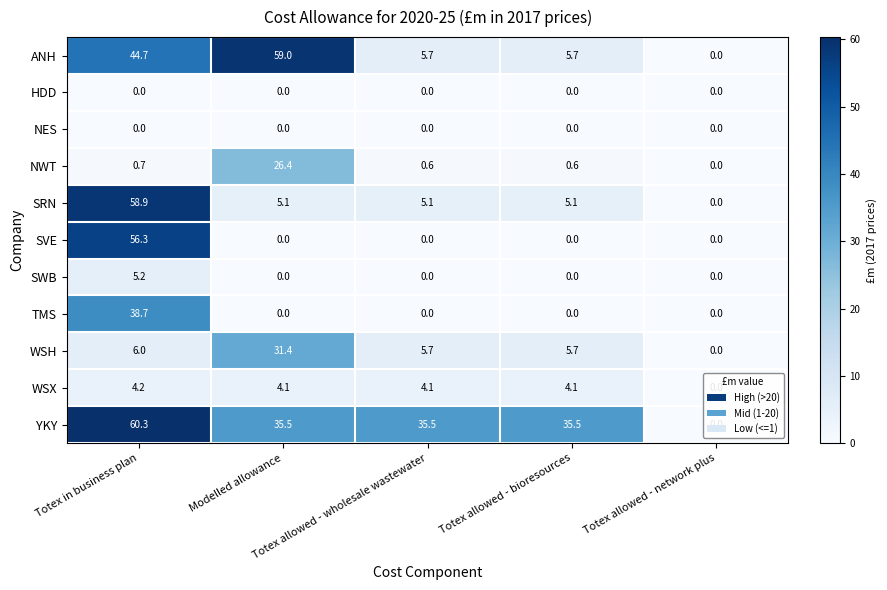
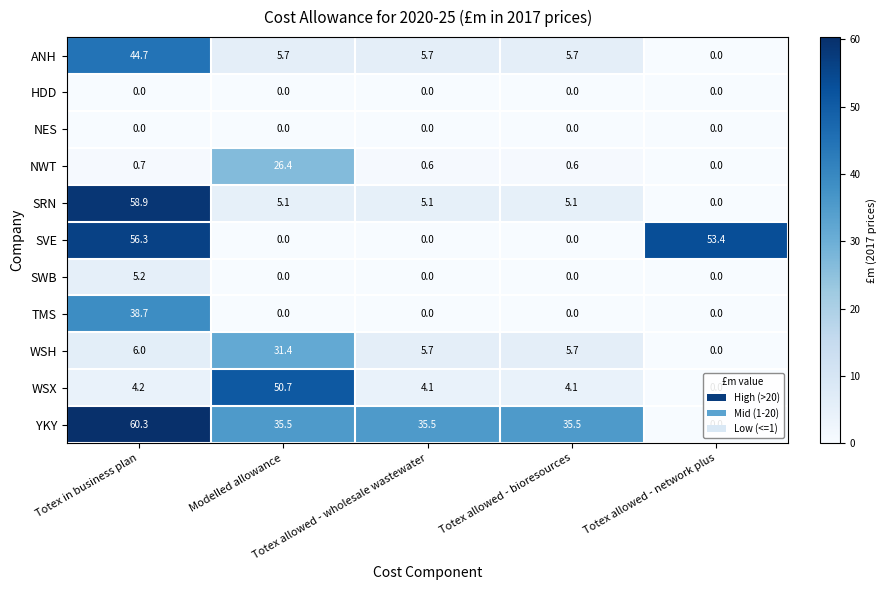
  {
    "ANH": {
      "Totex in business plan": 44.7,
-     "Modelled allowance": 59.0,
+     "Modelled allowance": 5.7,
      "Totex allowed - wholesale wastewater": 5.7,
      "Totex allowed - bioresources": 5.7,
      "Totex allowed - network plus": 0.0
    },
    "HDD": {
      "Totex in business plan": 0.0,
      "Modelled allowance": 0.0,
      "Totex allowed - wholesale wastewater": 0.0,
      "Totex allowed - bioresources": 0.0,
      "Totex allowed - network plus": 0.0
    },
    "NES": {
      "Totex in business plan": 0.0,
      "Modelled allowance": 0.0,
      "Totex allowed - wholesale wastewater": 0.0,
      "Totex allowed - bioresources": 0.0,
      "Totex allowed - network plus": 0.0
    },
    "NWT": {
      "Totex in business plan": 0.7,
      "Modelled allowance": 26.4,
      "Totex allowed - wholesale wastewater": 0.6,
      "Totex allowed - bioresources": 0.6,
      "Totex allowed - network plus": 0.0
    },
    "SRN": {
      "Totex in business plan": 58.9,
      "Modelled allowance": 5.1,
      "Totex allowed - wholesale wastewater": 5.1,
      "Totex allowed - bioresources": 5.1,
      "Totex allowed - network plus": 0.0
    },
    "SVE": {
      "Totex in business plan": 56.3,
      "Modelled allowance": 0.0,
      "Totex allowed - wholesale wastewater": 0.0,
      "Totex allowed - bioresources": 0.0,
-     "Totex allowed - network plus": 0.0
+     "Totex allowed - network plus": 53.4
    },
    "SWB": {
      "Totex in business plan": 5.2,
      "Modelled allowance": 0.0,
      "Totex allowed - wholesale wastewater": 0.0,
      "Totex allowed - bioresources": 0.0,
      "Totex allowed - network plus": 0.0
    },
    "TMS": {
      "Totex in business plan": 38.7,
      "Modelled allowance": 0.0,
      "Totex allowed - wholesale wastewater": 0.0,
      "Totex allowed - bioresources": 0.0,
      "Totex allowed - network plus": 0.0
    },
    "WSH": {
      "Totex in business plan": 6.0,
      "Modelled allowance": 31.4,
      "Totex allowed - wholesale wastewater": 5.7,
      "Totex allowed - bioresources": 5.7,
      "Totex allowed - network plus": 0.0
    },
    "WSX": {
      "Totex in business plan": 4.2,
-     "Modelled allowance": 4.1,
+     "Modelled allowance": 50.7,
      "Totex allowed - wholesale wastewater": 4.1,
      "Totex allowed - bioresources": 4.1
    },
    "YKY": {
      "Totex in business plan": 60.3,
      "Modelled allowance": 35.5,
      "Totex allowed - wholesale wastewater": 35.5,
      "Totex allowed - bioresources": 35.5
    }
  }
